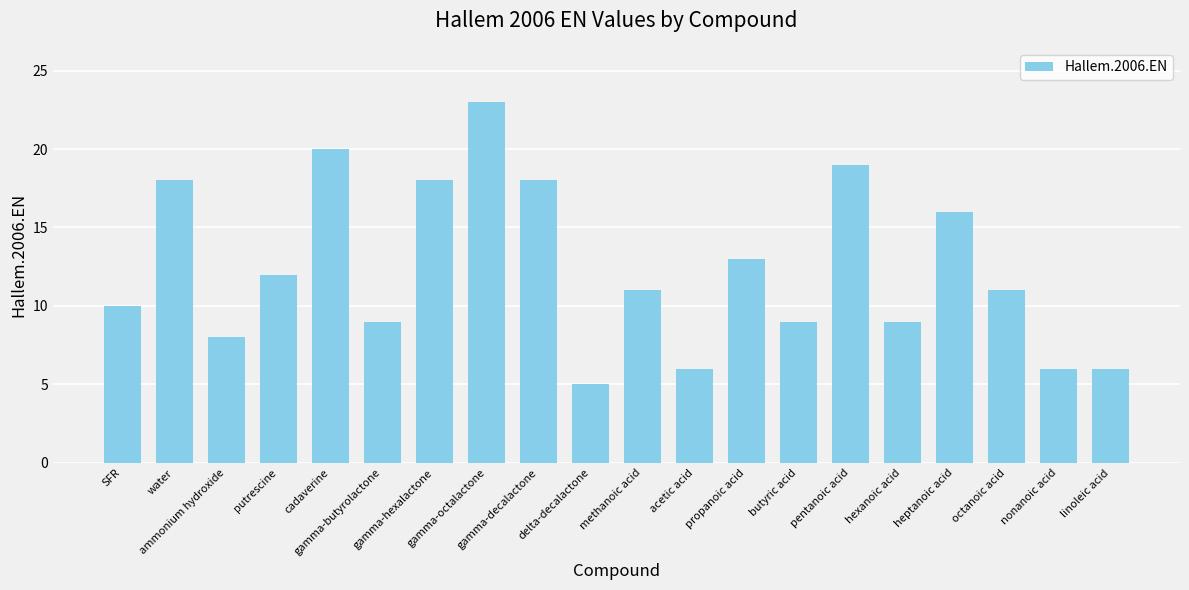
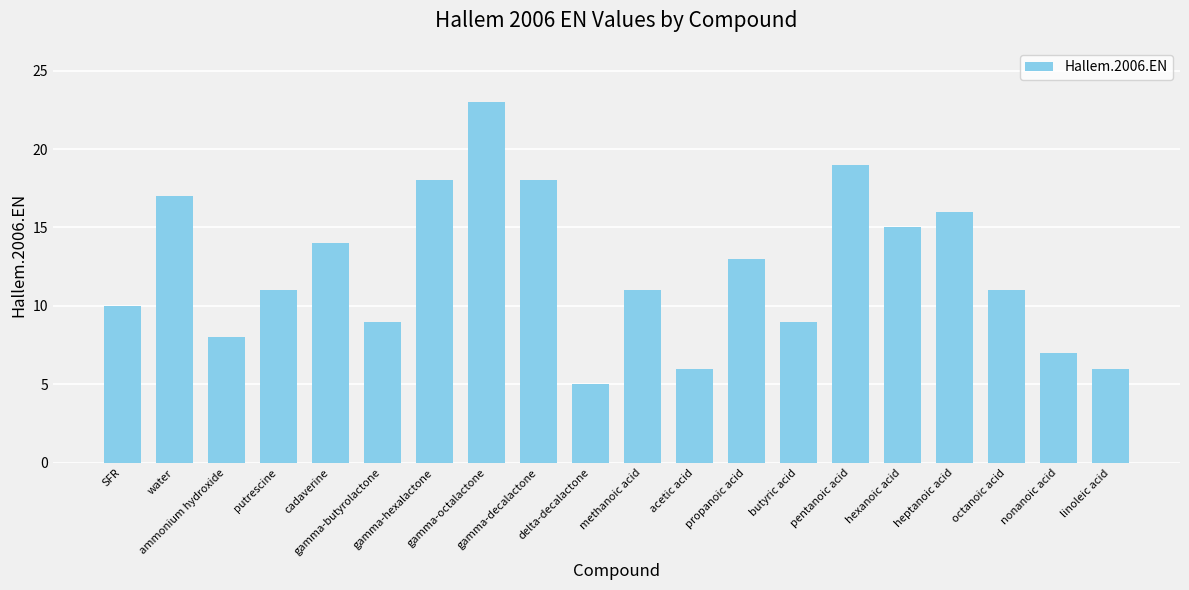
  {
    "SFR": 10,
-   "water": 18,
+   "water": 17,
    "ammonium hydroxide": 8,
-   "putrescine": 12,
-   "cadaverine": 20,
+   "putrescine": 11,
+   "cadaverine": 14,
    "gamma-butyrolactone": 9,
    "gamma-hexalactone": 18,
    "gamma-octalactone": 23,
    "gamma-decalactone": 18,
    "delta-decalactone": 5,
    "methanoic acid": 11,
    "acetic acid": 6,
    "propanoic acid": 13,
    "butyric acid": 9,
    "pentanoic acid": 19,
-   "hexanoic acid": 9,
+   "hexanoic acid": 15,
    "heptanoic acid": 16,
    "octanoic acid": 11,
-   "nonanoic acid": 6,
+   "nonanoic acid": 7,
    "linoleic acid": 6
  }
